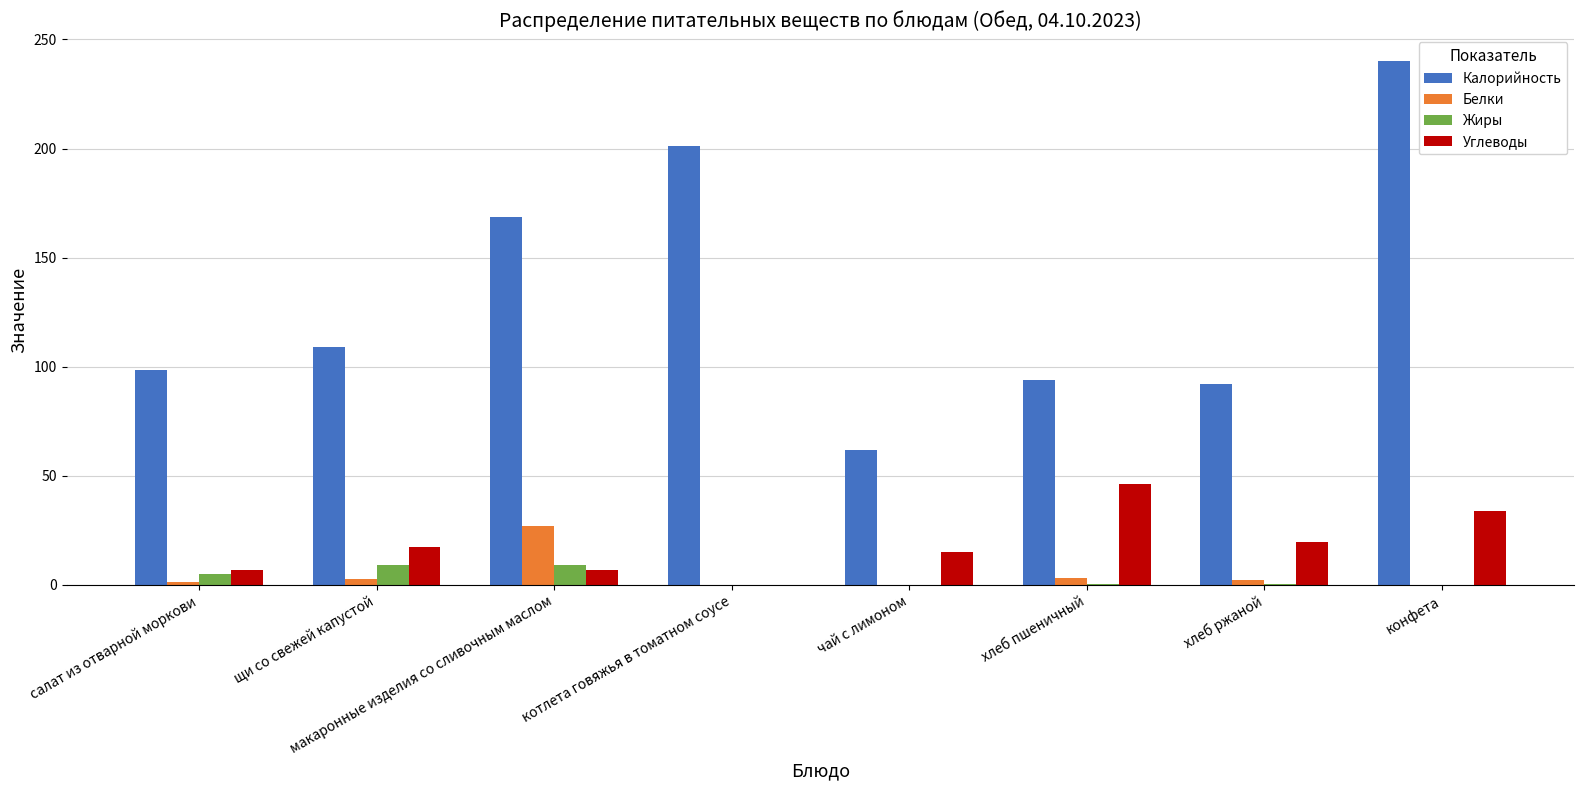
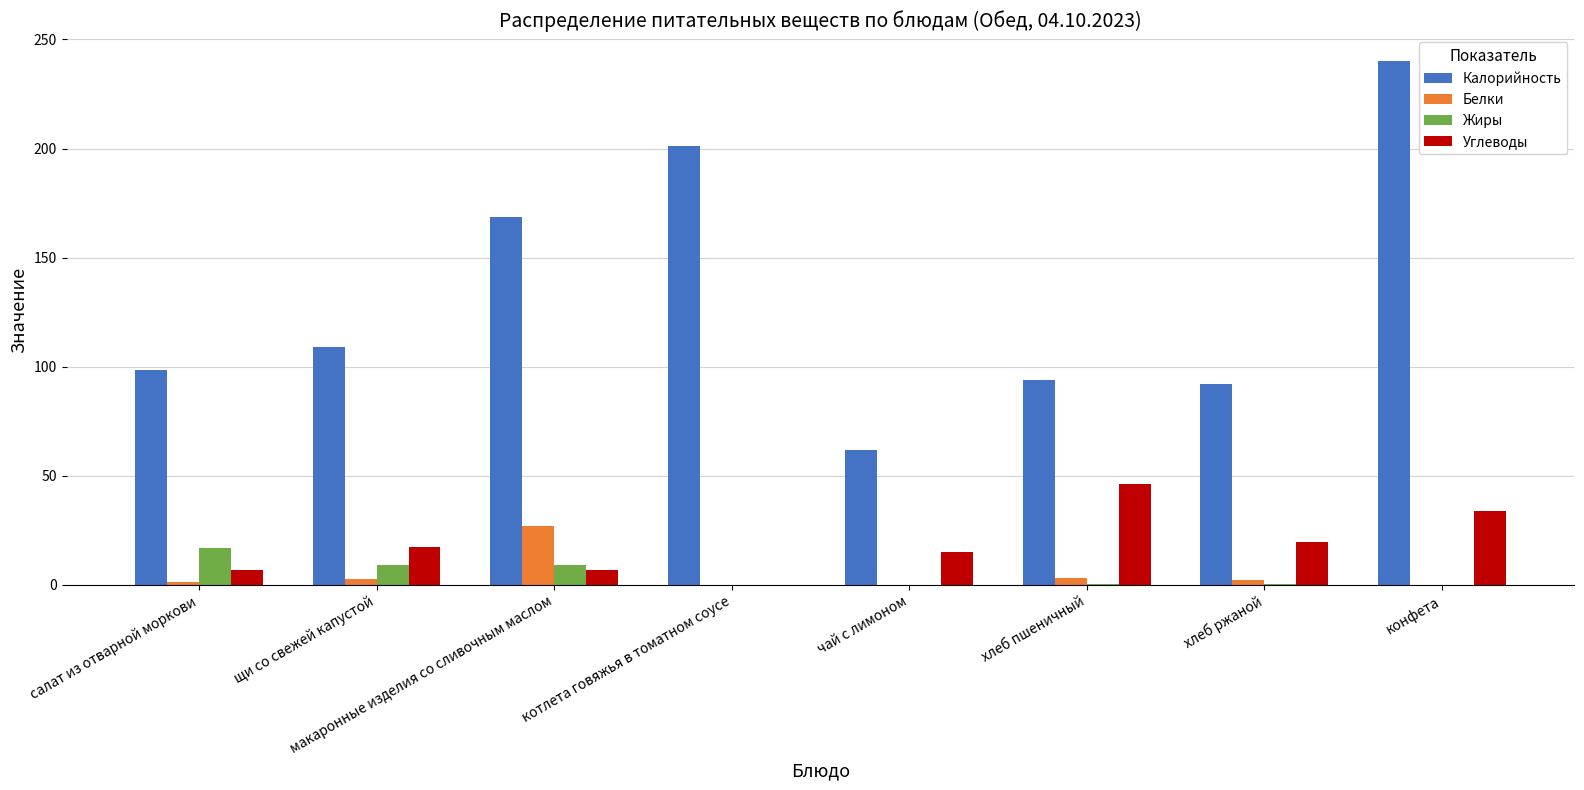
  {
    "Калорийность": {
      "салат из отварной моркови": 99,
      "щи со свежей капустой": 109,
      "макаронные изделия со сливочным маслом": 168,
      "котлета говяжья в томатном соусе": 201,
      "чай с лимоном": 62,
      "хлеб пшеничный": 94,
      "хлеб ржаной": 92,
      "конфета": 240
    },
    "Белки": {
      "щи со свежей капустой": 3,
      "макаронные изделия со сливочным маслом": 27,
      "котлета говяжья в томатном соусе": 0,
      "хлеб пшеничный": 3,
      "хлеб ржаной": 2,
      "конфета": 0
    },
    "Жиры": {
-     "салат из отварной моркови": 5,
+     "салат из отварной моркови": 17,
      "щи со свежей капустой": 9,
      "макаронные изделия со сливочным маслом": 9,
      "котлета говяжья в томатном соусе": 0,
      "конфета": 0
    },
    "Углеводы": {
      "салат из отварной моркови": 7,
      "щи со свежей капустой": 17,
      "макаронные изделия со сливочным маслом": 7,
      "котлета говяжья в томатном соусе": 0,
      "чай с лимоном": 15,
      "хлеб пшеничный": 46,
      "хлеб ржаной": 20,
      "конфета": 34
    }
  }
